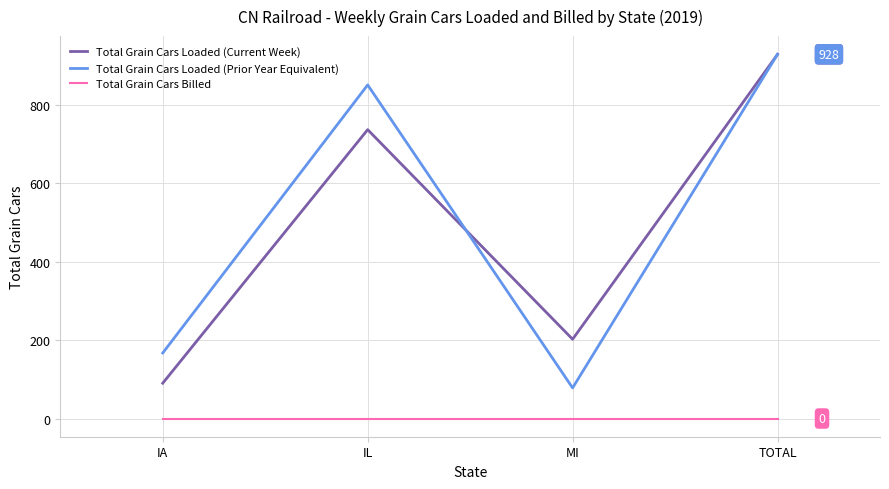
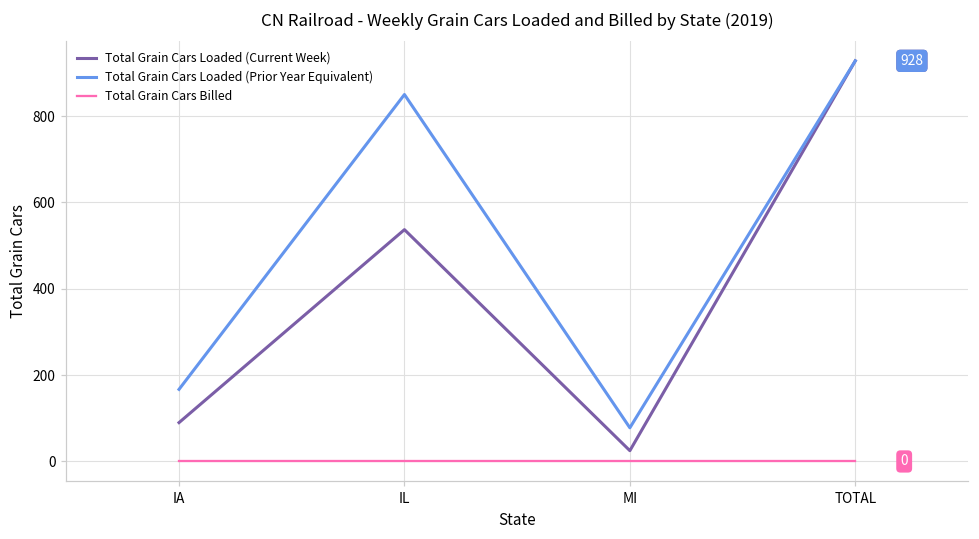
  {
    "Total Grain Cars Loaded (Current Week)": {
      "IA": 90,
-     "IL": 740,
-     "MI": 200
+     "IL": 540,
+     "MI": 30
    },
    "Total Grain Cars Loaded (Prior Year Equivalent)": {
      "IA": 170,
      "IL": 850,
      "MI": 80
    },
    "Total Grain Cars Billed": {
      "IA": 0,
      "IL": 0,
      "MI": 0,
      "TOTAL": 0
    }
  }
